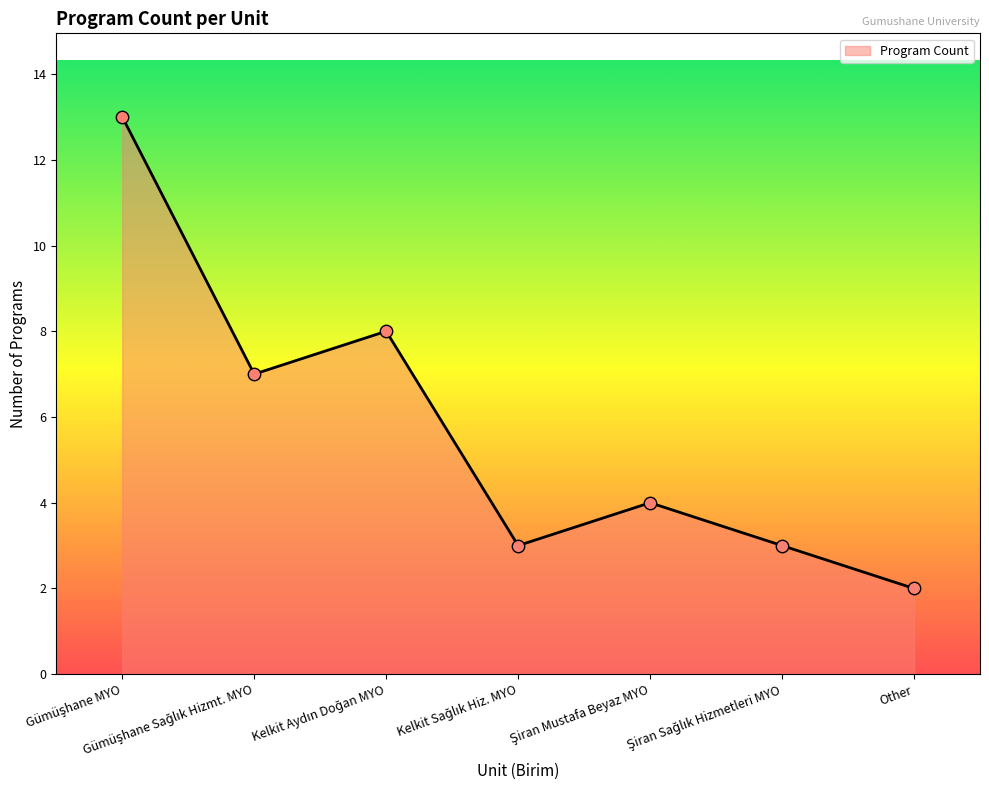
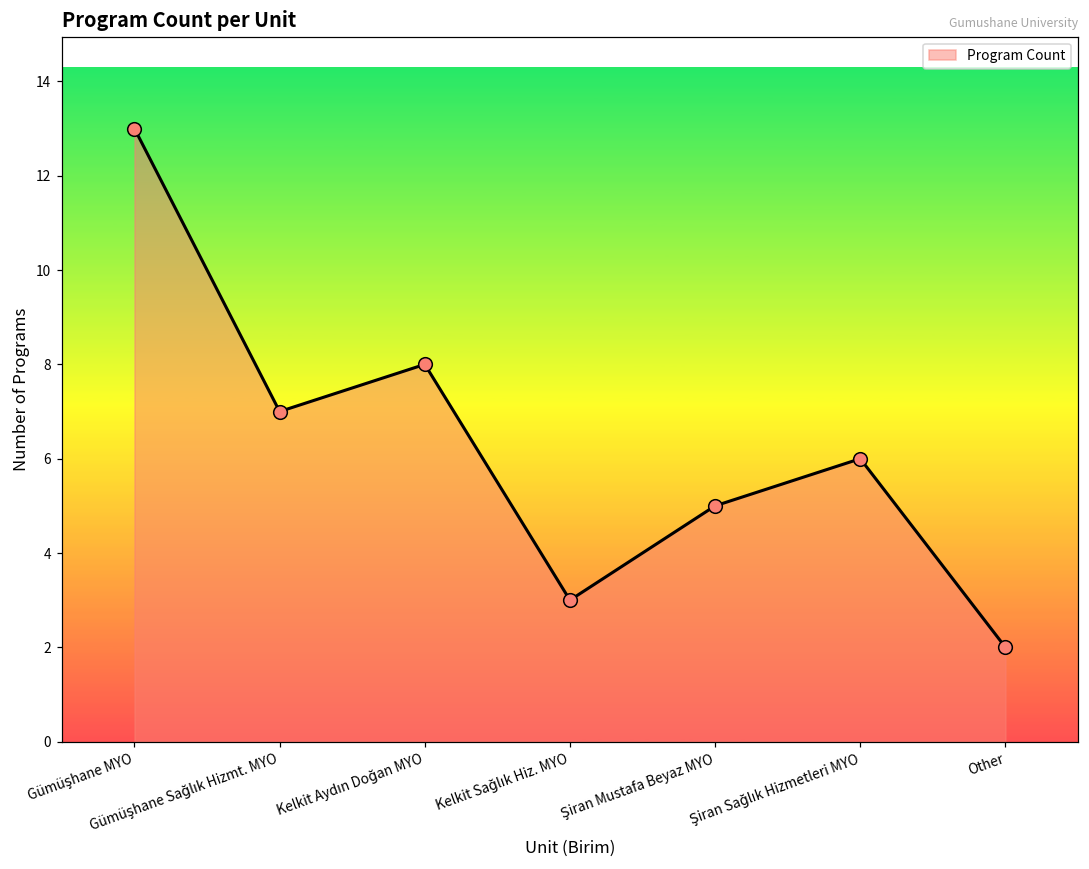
  {
    "Gümüşhane MYO": 13,
    "Gümüşhane Sağlık Hizmt. MYO": 7,
    "Kelkit Aydın Doğan MYO": 8,
    "Kelkit Sağlık Hiz. MYO": 3,
-   "Şiran Mustafa Beyaz MYO": 4,
-   "Şiran Sağlık Hizmetleri MYO": 3,
+   "Şiran Mustafa Beyaz MYO": 5,
+   "Şiran Sağlık Hizmetleri MYO": 6,
    "Other": 2
  }
